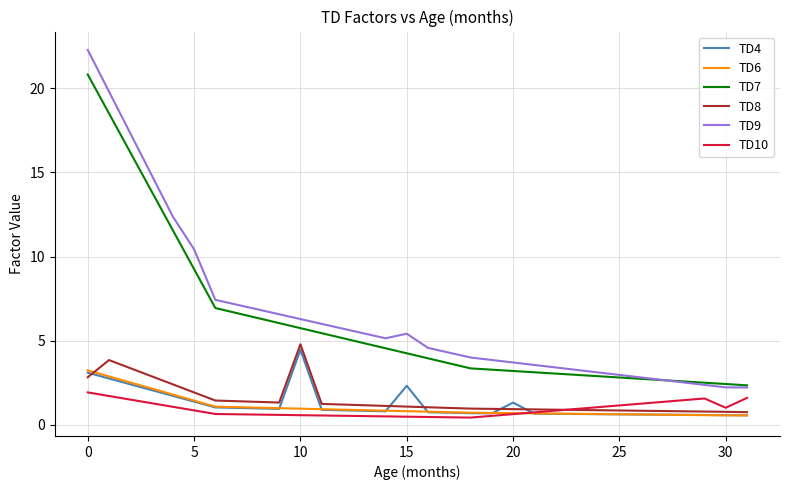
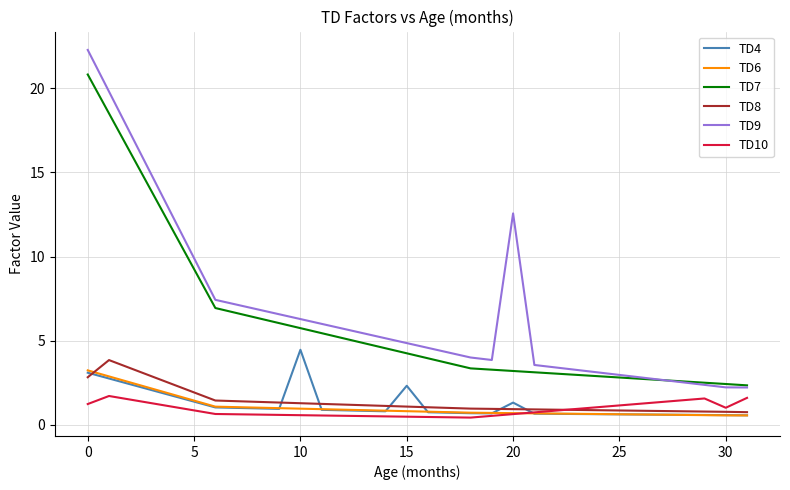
  {
    "TD4": {
      "10": 4.5,
      "15": 2.3,
      "20": 1.3
    },
    "TD6": {
      "10": 1.0,
      "15": 0.8
    },
    "TD7": {
      "0": 20.8,
      "5": 9.3,
      "10": 5.7,
      "15": 4.2,
      "20": 3.2,
      "25": 2.8,
      "30": 2.4
    },
    "TD8": {
      "0": 2.8,
      "5": 1.9,
-     "10": 4.8,
+     "10": 1.3,
      "15": 1.1,
      "20": 0.9,
      "25": 0.9,
      "30": 0.8
    },
    "TD9": {
      "0": 22.3,
-     "5": 10.4,
+     "5": 9.9,
      "10": 6.3,
-     "15": 5.4,
-     "20": 3.7,
+     "15": 4.9,
+     "20": 12.6,
      "25": 3.0,
      "30": 2.2
    },
    "TD10": {
-     "0": 1.9,
+     "0": 1.2,
      "5": 0.9,
      "10": 0.6,
      "15": 0.5,
      "25": 1.2,
      "30": 1.0
    }
  }
